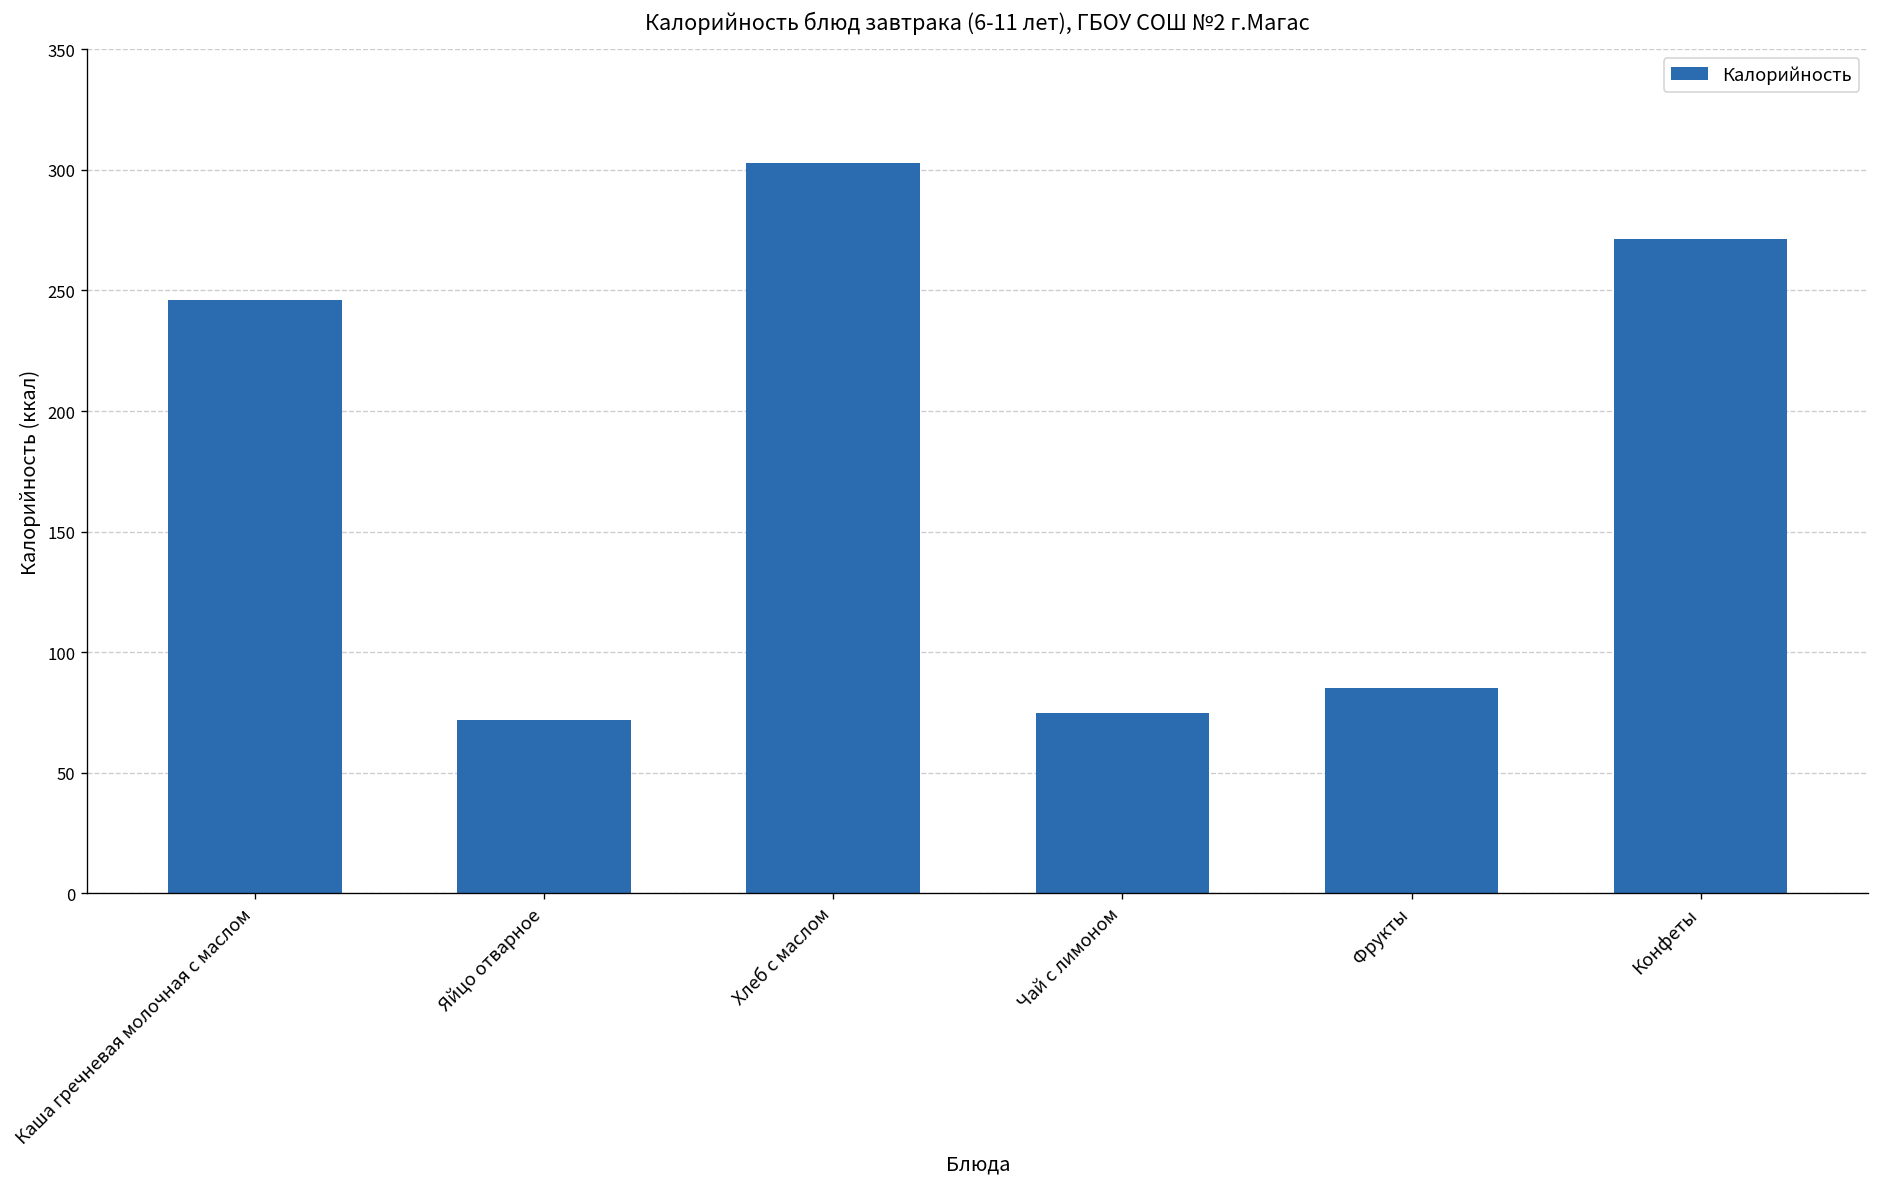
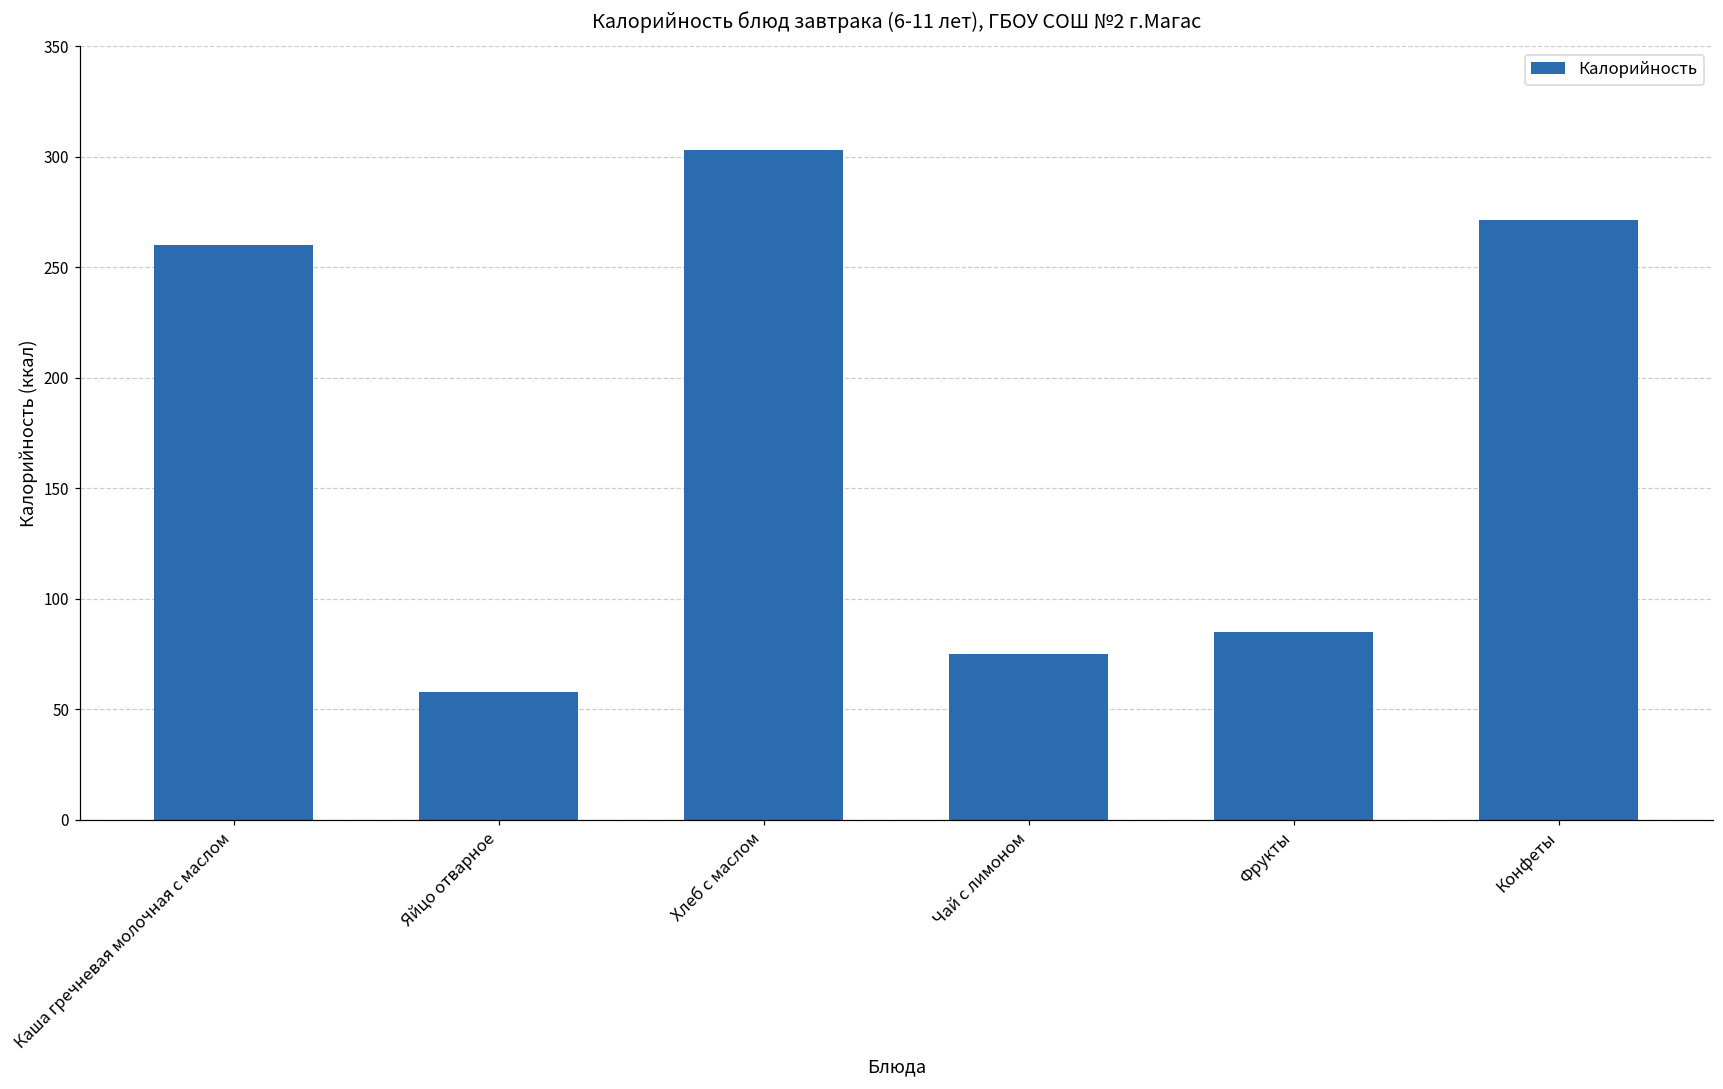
  {
-   "Каша гречневая молочная с маслом": 246,
-   "Яйцо отварное": 72,
+   "Каша гречневая молочная с маслом": 260,
+   "Яйцо отварное": 58,
    "Хлеб с маслом": 303,
    "Чай с лимоном": 75,
    "Фрукты": 85,
    "Конфеты": 271
  }
